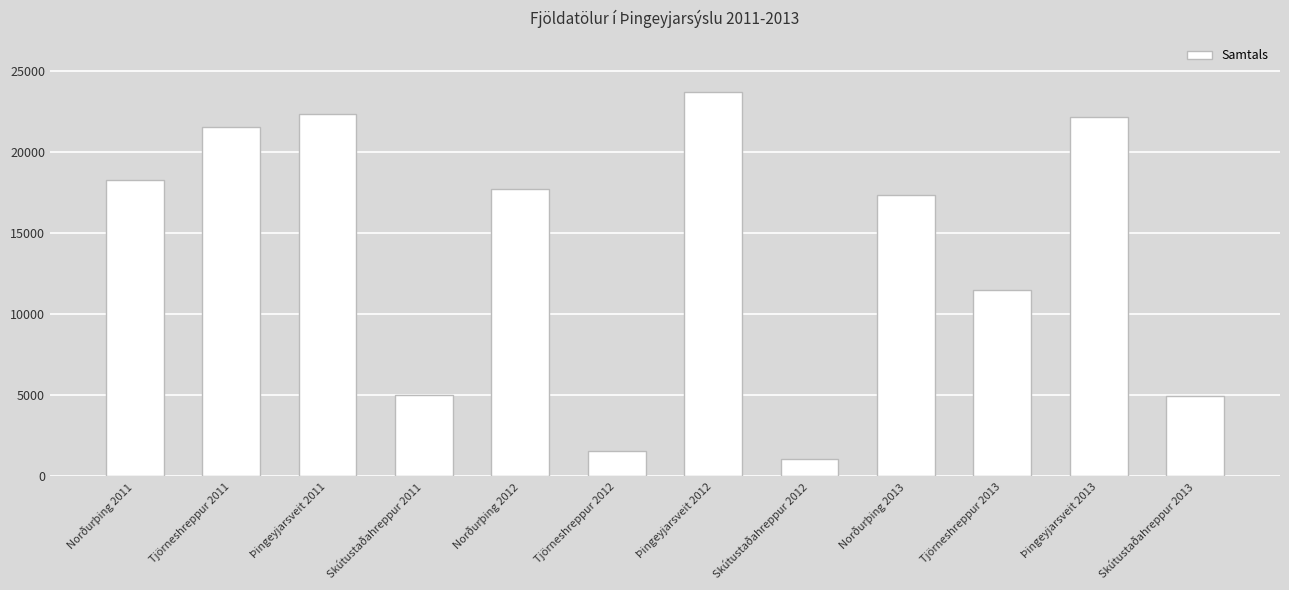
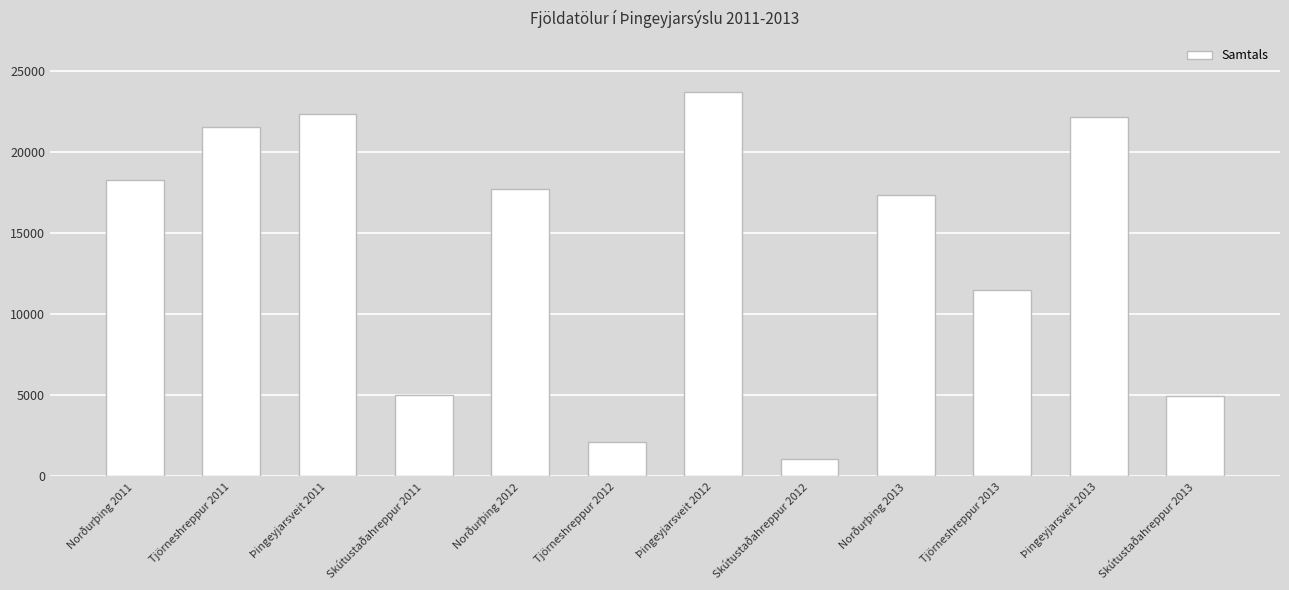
  {
    "Norðurþing 2011": 18200,
    "Tjörneshreppur 2011": 21600,
    "Þingeyjarsveit 2011": 22300,
    "Skútustaðahreppur 2011": 5000,
    "Norðurþing 2012": 17700,
-   "Tjörneshreppur 2012": 1600,
+   "Tjörneshreppur 2012": 2100,
    "Þingeyjarsveit 2012": 23700,
    "Skútustaðahreppur 2012": 1100,
    "Norðurþing 2013": 17300,
    "Tjörneshreppur 2013": 11500,
    "Þingeyjarsveit 2013": 22100,
    "Skútustaðahreppur 2013": 5000
  }
